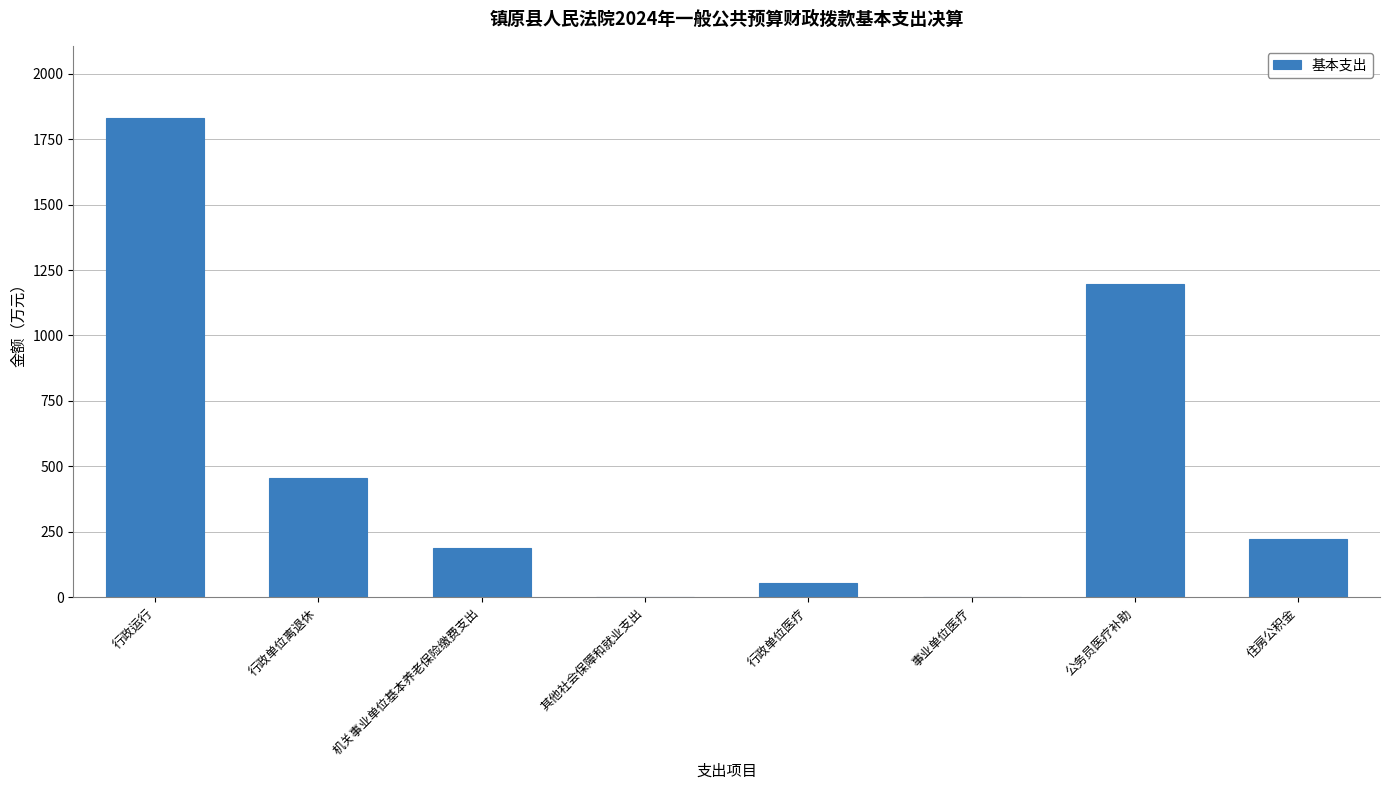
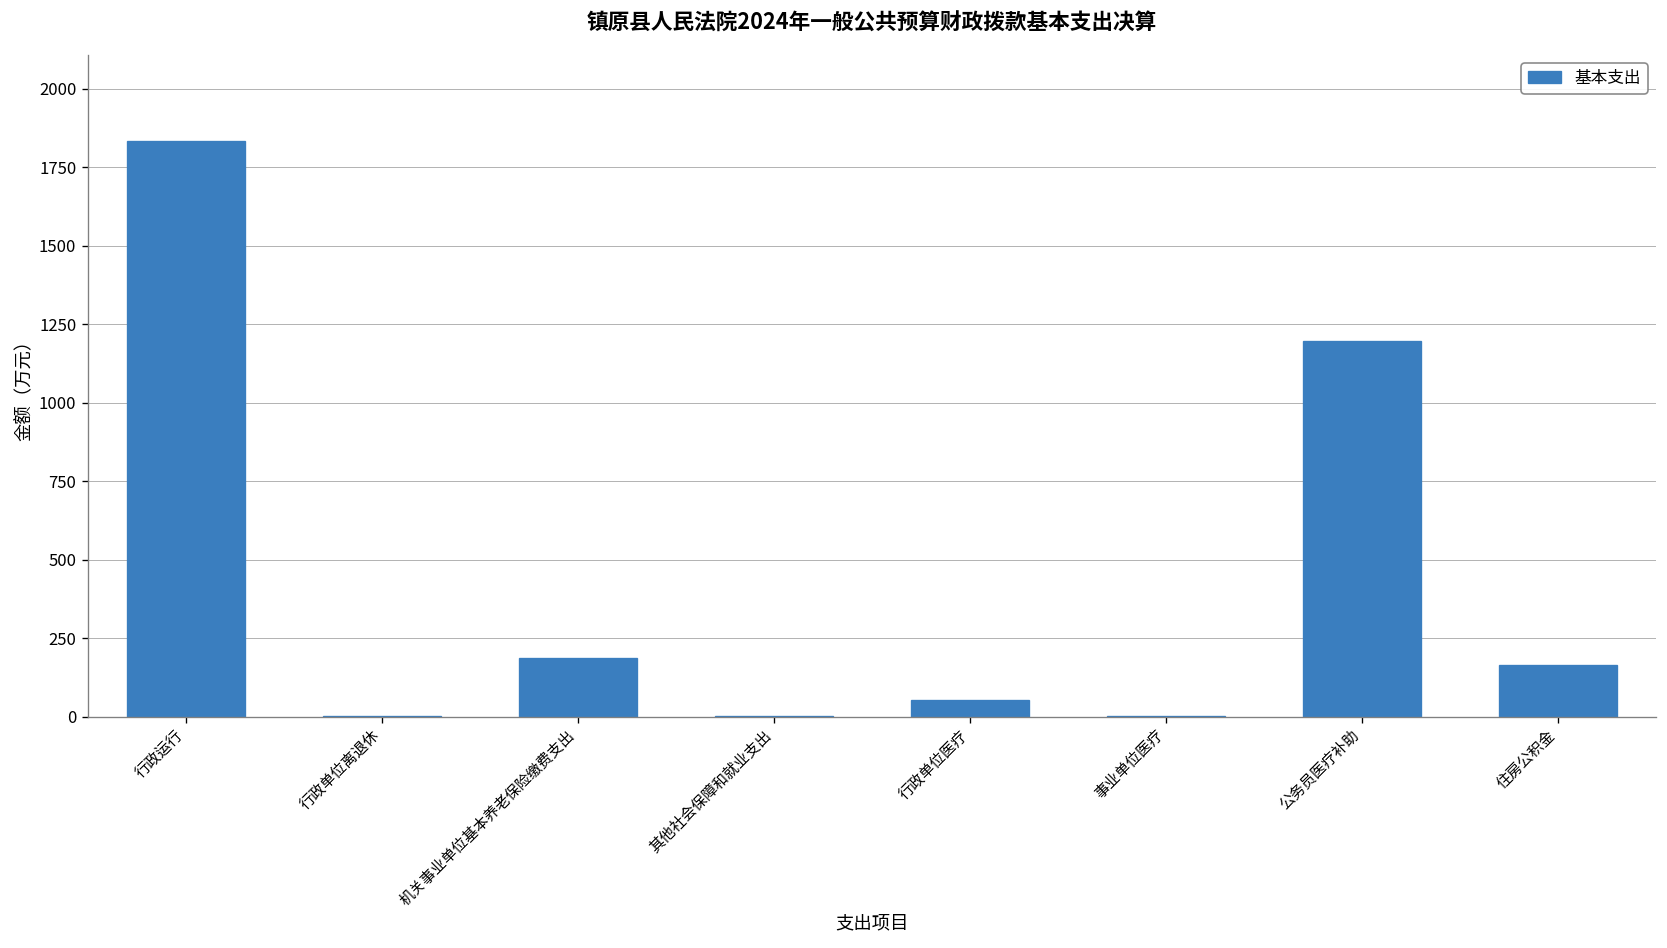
  {
    "行政运行": 1830,
-   "行政单位离退休": 460,
+   "行政单位离退休": 0,
    "机关事业单位基本养老保险缴费支出": 190,
    "行政单位医疗": 50,
    "公务员医疗补助": 1200,
-   "住房公积金": 220
+   "住房公积金": 160
  }
